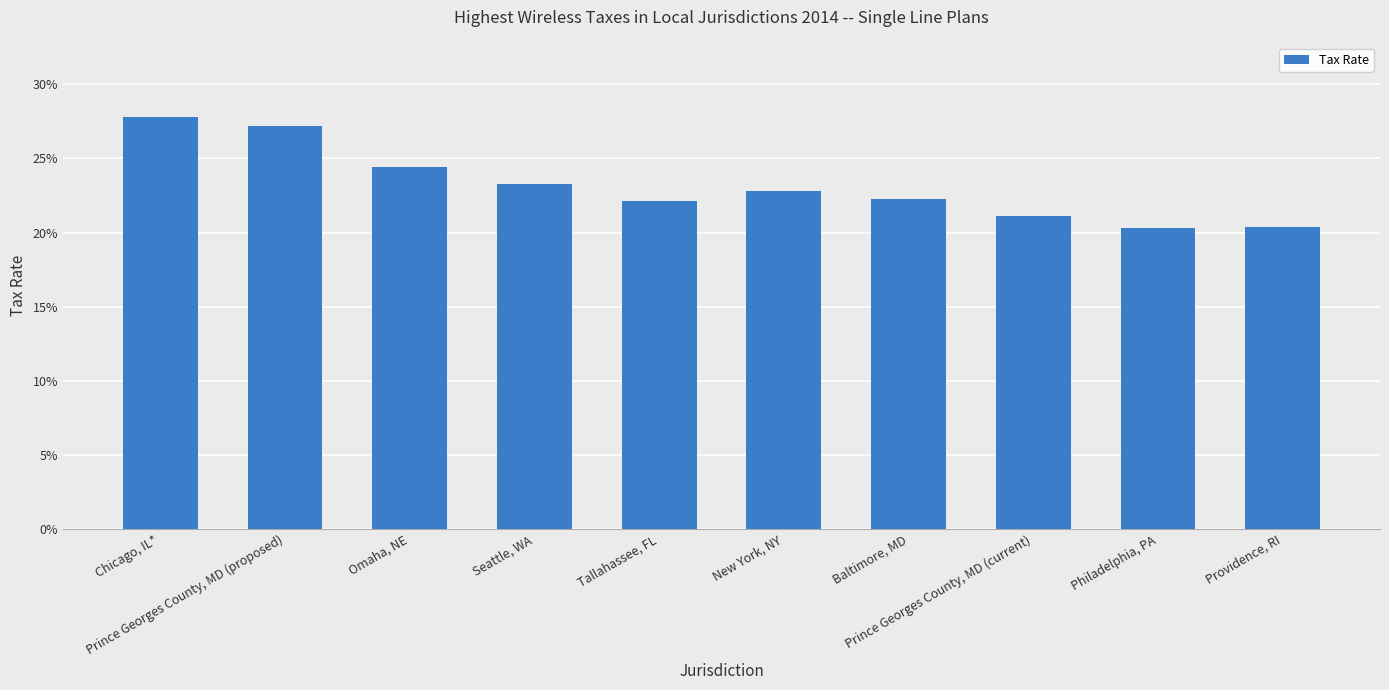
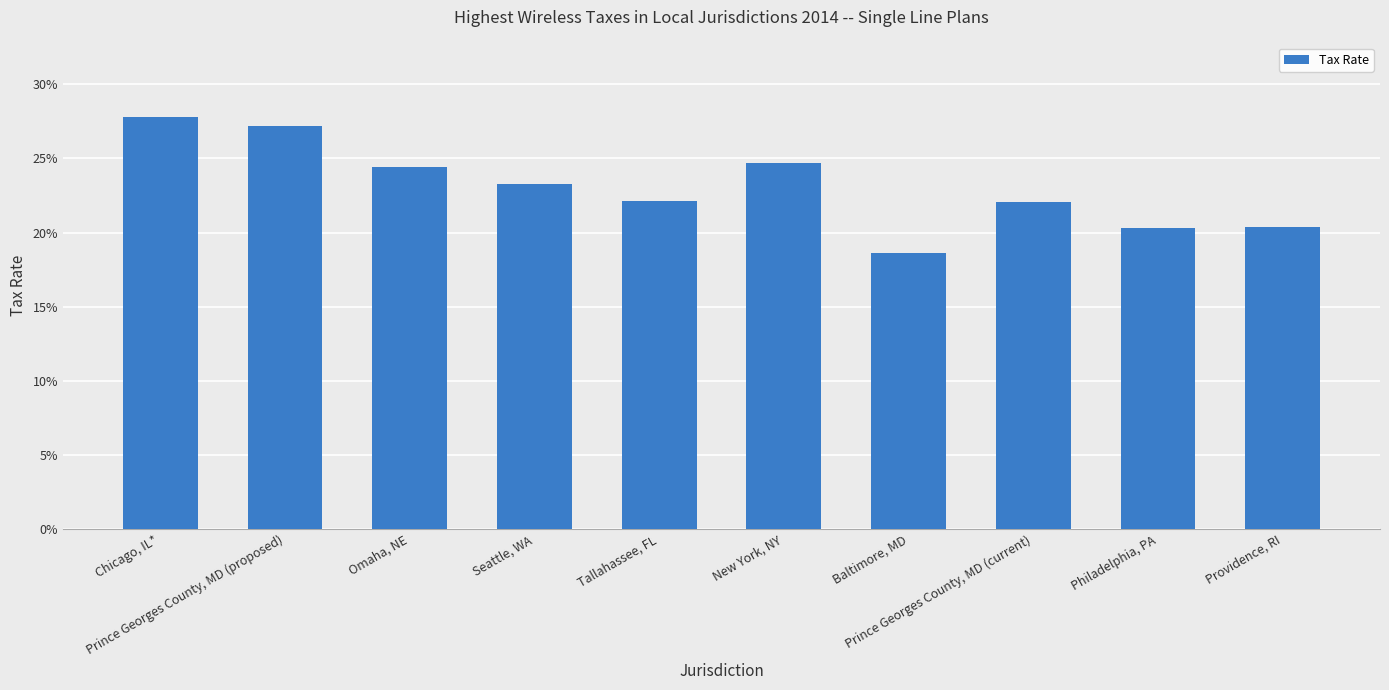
  {
    "Chicago, IL*": "27.8%",
    "Prince Georges County, MD (proposed)": "27.2%",
    "Omaha, NE": "24.4%",
    "Seattle, WA": "23.3%",
    "Tallahassee, FL": "22.1%",
-   "New York, NY": "22.8%",
-   "Baltimore, MD": "22.3%",
-   "Prince Georges County, MD (current)": "21.2%",
+   "New York, NY": "24.7%",
+   "Baltimore, MD": "18.6%",
+   "Prince Georges County, MD (current)": "22.1%",
    "Philadelphia, PA": "20.3%",
    "Providence, RI": "20.4%"
  }
